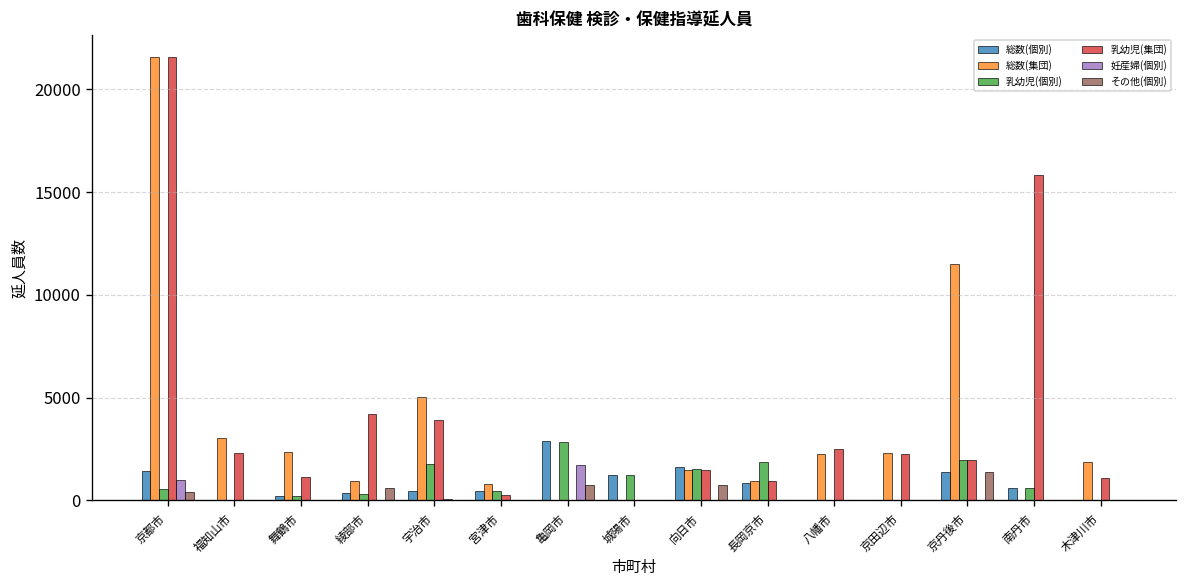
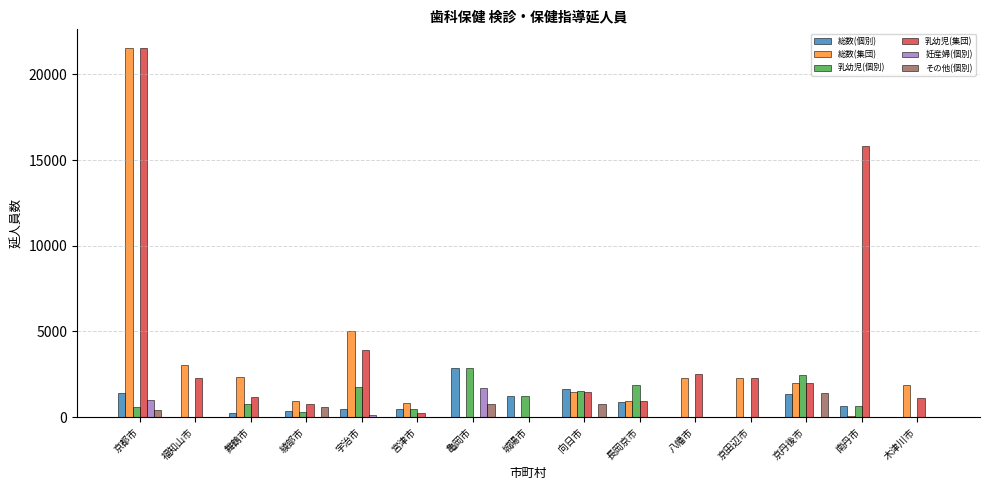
  {
    "総数(個別)": {
      "京都市": 1400,
      "福知山市": 0,
      "舞鶴市": 200,
      "綾部市": 400,
      "宇治市": 500,
      "宮津市": 400,
      "亀岡市": 2900,
      "城陽市": 1200,
      "向日市": 1600,
      "長岡京市": 900,
      "八幡市": 0,
      "京田辺市": 0,
      "京丹後市": 1400,
      "南丹市": 600,
      "木津川市": 0
    },
    "総数(集団)": {
      "京都市": 21600,
      "福知山市": 3000,
      "舞鶴市": 2400,
      "綾部市": 900,
      "宇治市": 5000,
      "宮津市": 800,
      "亀岡市": 0,
      "城陽市": 0,
      "向日市": 1500,
      "長岡京市": 900,
      "八幡市": 2300,
      "京田辺市": 2300,
-     "京丹後市": 11500,
+     "京丹後市": 2000,
      "木津川市": 1900
    },
    "乳幼児(個別)": {
      "京都市": 600,
      "福知山市": 0,
-     "舞鶴市": 200,
+     "舞鶴市": 700,
      "綾部市": 300,
      "宇治市": 1800,
      "宮津市": 400,
      "亀岡市": 2900,
      "城陽市": 1200,
      "向日市": 1500,
      "長岡京市": 1900,
      "八幡市": 0,
      "京田辺市": 0,
-     "京丹後市": 2000,
+     "京丹後市": 2500,
      "南丹市": 600,
      "木津川市": 0
    },
    "乳幼児(集団)": {
      "京都市": 21600,
      "福知山市": 2300,
      "舞鶴市": 1200,
-     "綾部市": 4200,
+     "綾部市": 800,
      "宇治市": 3900,
      "宮津市": 300,
      "亀岡市": 0,
      "城陽市": 0,
      "向日市": 1500,
      "長岡京市": 900,
      "八幡市": 2500,
      "京田辺市": 2300,
      "京丹後市": 2000,
      "南丹市": 15800,
      "木津川市": 1100
    },
    "妊産婦(個別)": {
      "京都市": 1000,
      "福知山市": 0,
      "舞鶴市": 0,
      "綾部市": 0,
      "宮津市": 0,
      "亀岡市": 1700,
      "城陽市": 0,
      "向日市": 0,
      "長岡京市": 0,
      "八幡市": 0,
      "京田辺市": 0,
      "京丹後市": 0,
      "南丹市": 0,
      "木津川市": 0
    },
    "その他(個別)": {
      "京都市": 400,
      "福知山市": 0,
      "舞鶴市": 0,
      "綾部市": 600,
      "宇治市": 0,
      "宮津市": 0,
      "亀岡市": 700,
      "城陽市": 0,
      "向日市": 800,
      "八幡市": 0,
      "京田辺市": 0,
      "京丹後市": 1400,
      "南丹市": 0,
      "木津川市": 0
    }
  }
